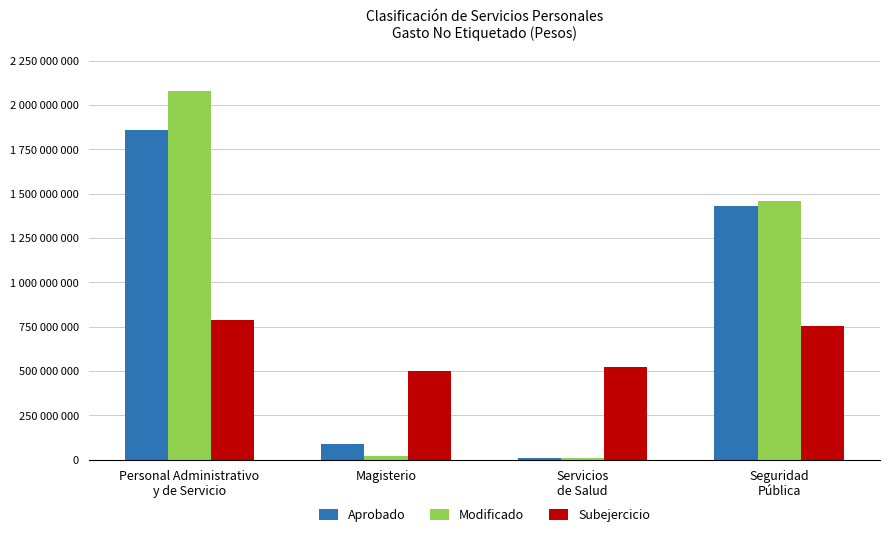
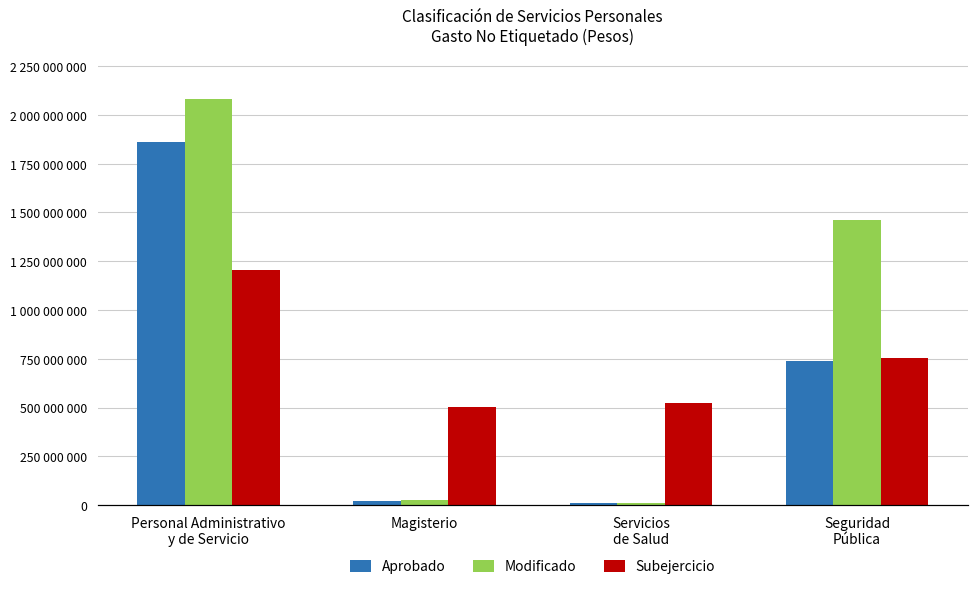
  {
    "Aprobado": {
      "Personal Administrativo y de Servicio": 1860000000,
-     "Magisterio": 90000000,
-     "Seguridad Pública": 1430000000
+     "Magisterio": 20000000,
+     "Seguridad Pública": 740000000
    },
    "Modificado": {
      "Personal Administrativo y de Servicio": 2080000000,
      "Magisterio": 20000000,
      "Seguridad Pública": 1460000000
    },
    "Subejercicio": {
-     "Personal Administrativo y de Servicio": 790000000,
+     "Personal Administrativo y de Servicio": 1210000000,
      "Magisterio": 500000000,
      "Servicios de Salud": 520000000,
      "Seguridad Pública": 750000000
    }
  }
